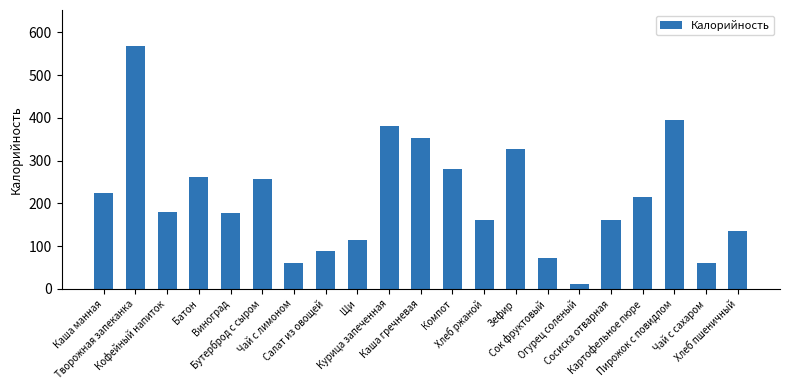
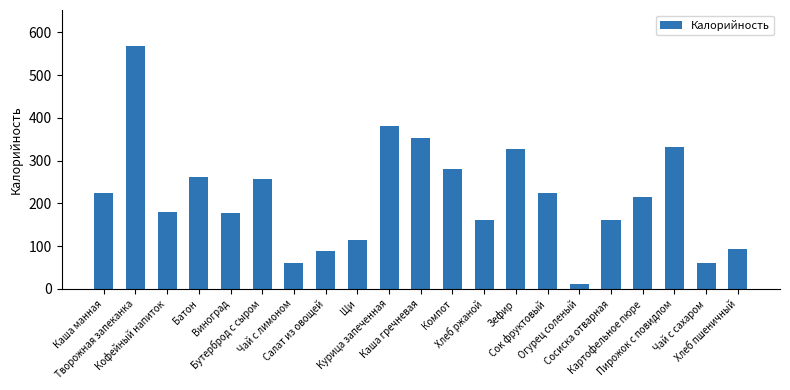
  {
    "Каша манная": 230,
    "Творожная запеканка": 570,
    "Кофейный напиток": 180,
    "Батон": 260,
    "Виноград": 180,
    "Бутерброд с сыром": 260,
    "Чай с лимоном": 60,
    "Салат из овощей": 90,
    "Щи": 120,
    "Курица запеченная": 380,
    "Каша гречневая": 350,
    "Компот": 280,
    "Хлеб ржаной": 160,
    "Зефир": 330,
-   "Сок фруктовый": 70,
+   "Сок фруктовый": 220,
    "Огурец соленый": 10,
    "Сосиска отварная": 160,
    "Картофельное пюре": 210,
-   "Пирожок с повидлом": 400,
+   "Пирожок с повидлом": 330,
    "Чай с сахаром": 60,
-   "Хлеб пшеничный": 140
+   "Хлеб пшеничный": 90
  }
